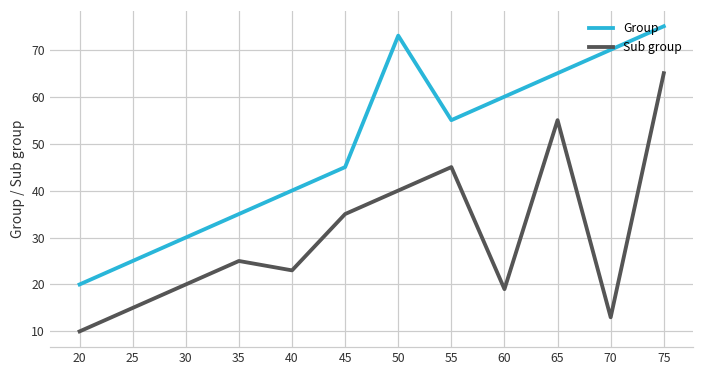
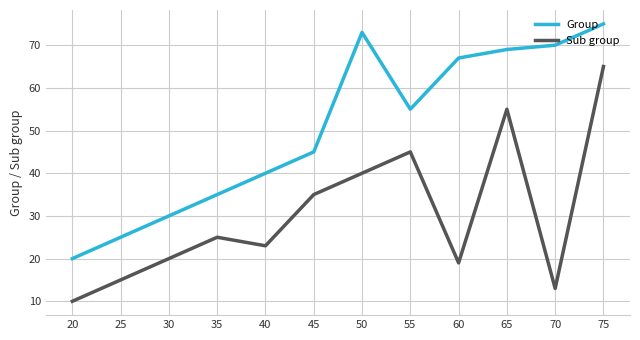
  {
    "Group": {
      "20": 20,
      "25": 25,
      "30": 30,
      "35": 35,
      "40": 40,
      "45": 45,
      "50": 73,
      "55": 55,
-     "60": 60,
-     "65": 65,
+     "60": 67,
+     "65": 69,
      "70": 70,
      "75": 75
    },
    "Sub group": {
      "20": 10,
      "25": 15,
      "30": 20,
      "35": 25,
      "40": 23,
      "45": 35,
      "50": 40,
      "55": 45,
      "60": 19,
      "65": 55,
      "70": 13,
      "75": 65
    }
  }
